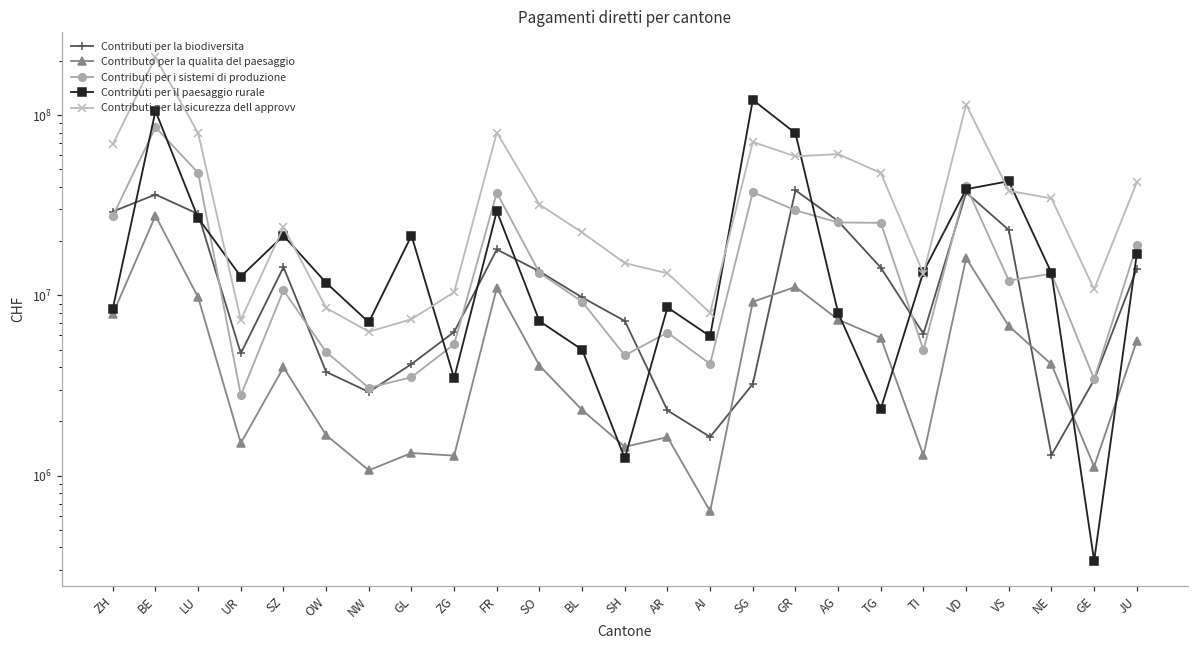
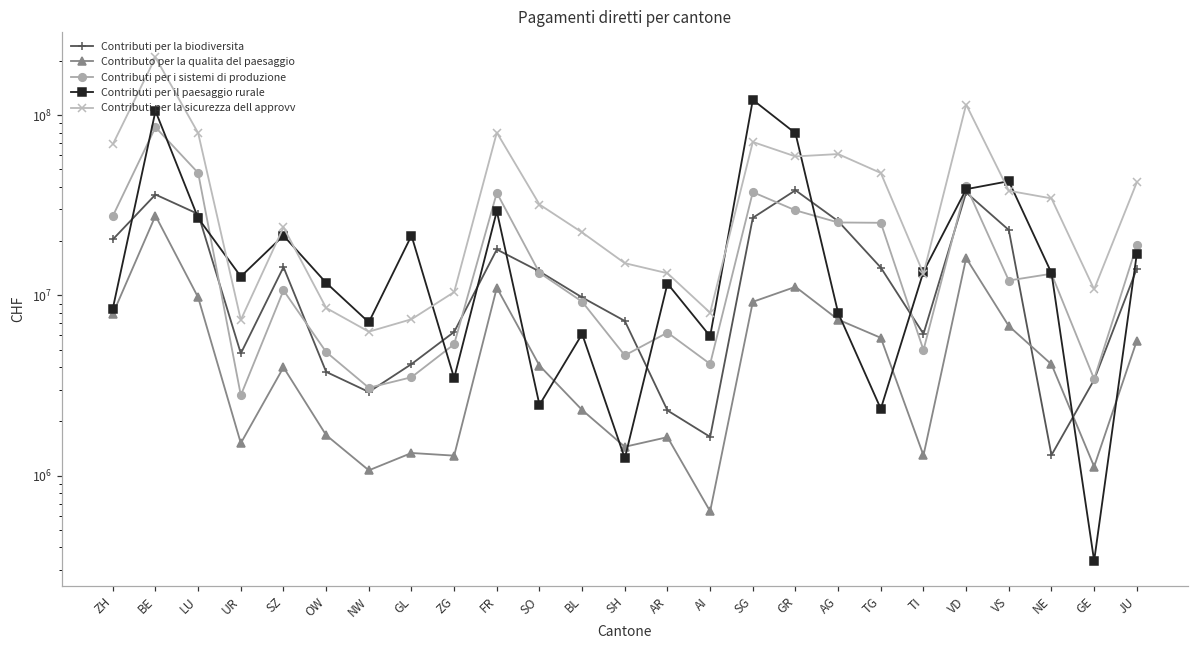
  {
    "Contributi per la biodiversita": {
-     "ZH": 29000000,
+     "ZH": 20000000,
      "BE": 36000000,
      "LU": 28000000,
      "UR": 4800000,
      "SZ": 14000000,
      "OW": 3800000,
      "NW": 2900000,
      "GL": 4200000,
      "ZG": 6300000,
      "FR": 18000000,
      "BL": 10000000,
      "SH": 7000000,
      "AR": 2300000,
      "AI": 1600000,
-     "SG": 3200000,
+     "SG": 27000000,
      "GR": 38000000,
      "TG": 14000000,
      "TI": 6100000,
      "VD": 37000000,
      "VS": 23000000,
      "NE": 1300000,
      "JU": 14000000
    },
    "Contributi per il paesaggio rurale": {
      "ZH": 8000000,
      "BE": 110000000,
      "LU": 27000000,
      "UR": 13000000,
      "SZ": 21000000,
      "OW": 12000000,
      "NW": 7100000,
      "GL": 21000000,
      "ZG": 3500000,
      "FR": 29000000,
-     "SO": 7000000,
-     "BL": 5000000,
+     "SO": 2500000,
+     "BL": 6100000,
      "SH": 1200000,
-     "AR": 9000000,
+     "AR": 12000000,
      "AI": 5900000,
      "SG": 120000000,
      "GR": 80000000,
      "AG": 8000000,
      "TG": 2300000,
      "VD": 39000000,
      "VS": 43000000,
      "GE": 340000,
      "JU": 17000000
    }
  }
